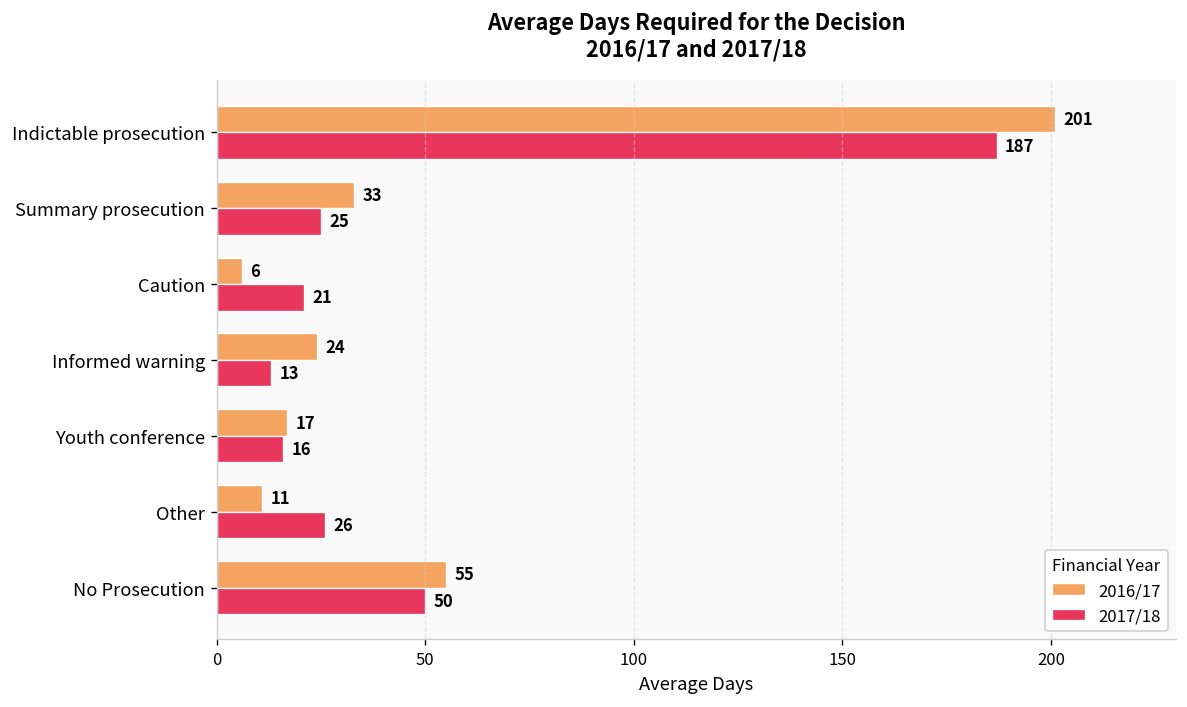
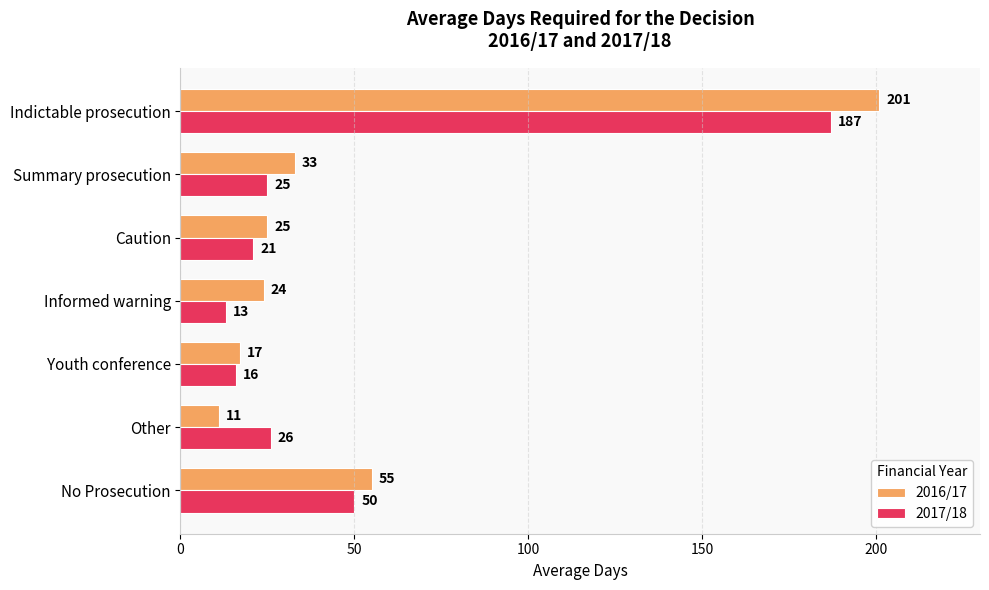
  {
    "2016/17": {
      "Indictable prosecution": 201,
      "Summary prosecution": 33,
-     "Caution": 6,
+     "Caution": 25,
      "Informed warning": 24,
      "Youth conference": 17,
      "Other": 11,
      "No Prosecution": 55
    },
    "2017/18": {
      "Indictable prosecution": 187,
      "Summary prosecution": 25,
      "Caution": 21,
      "Informed warning": 13,
      "Youth conference": 16,
      "Other": 26,
      "No Prosecution": 50
    }
  }
